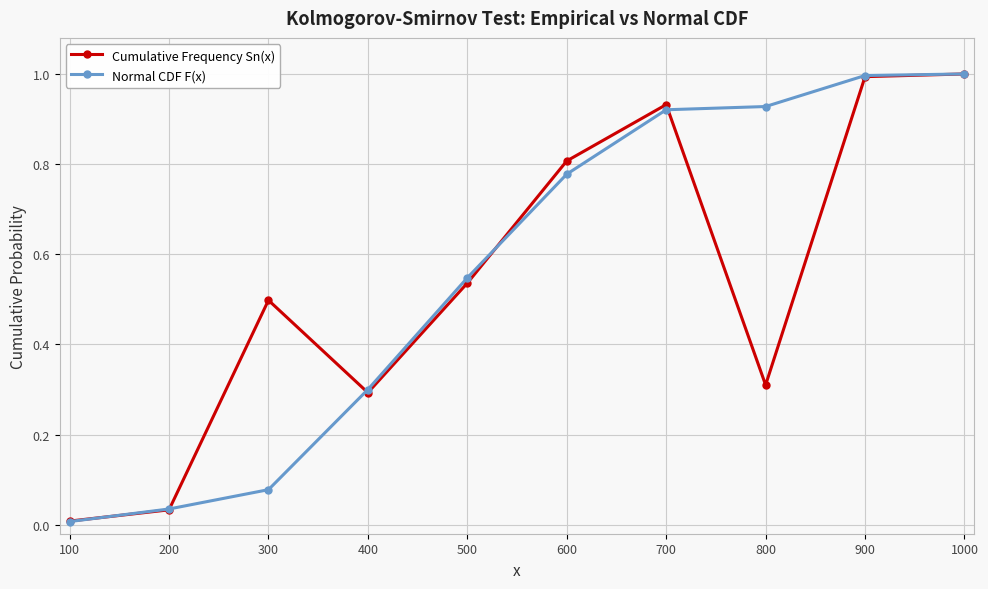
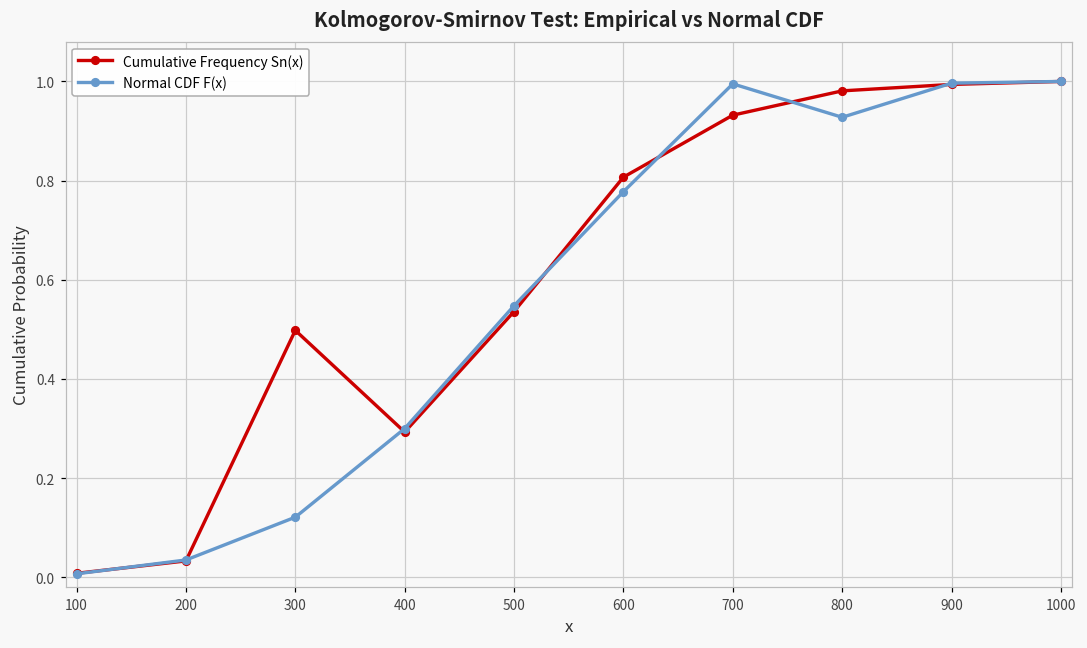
  {
    "Cumulative Frequency Sn(x)": {
      "300": 0.50,
      "400": 0.29,
      "500": 0.54,
      "600": 0.81,
      "700": 0.93,
-     "800": 0.31
+     "800": 0.98
    },
    "Normal CDF F(x)": {
-     "300": 0.08,
+     "300": 0.12,
      "400": 0.30,
      "500": 0.55,
      "600": 0.78,
-     "700": 0.92,
+     "700": 1.00,
      "800": 0.93
    }
  }
